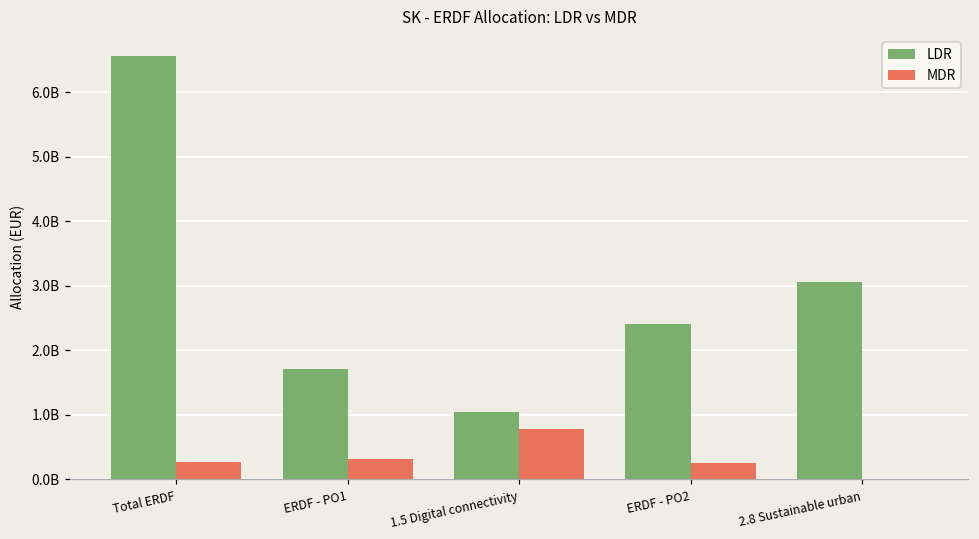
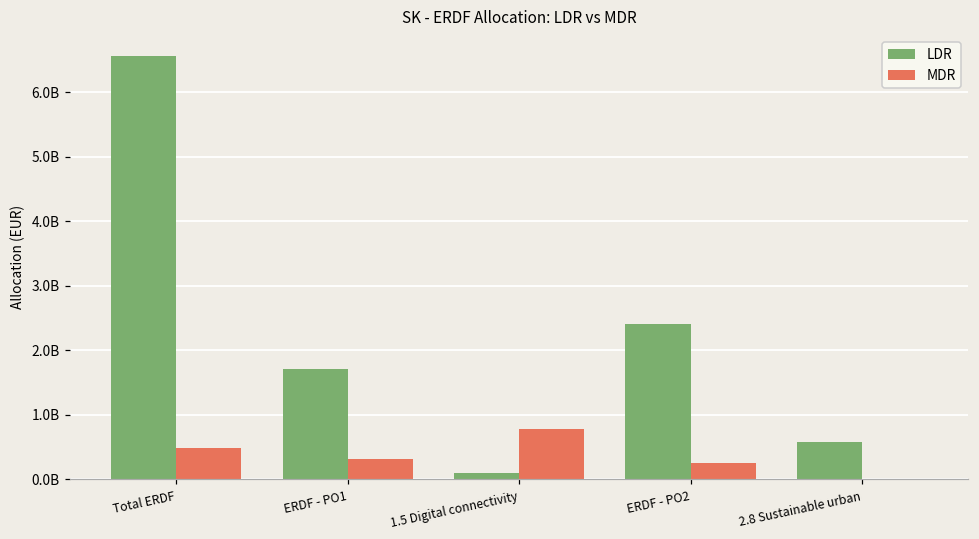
  {
    "LDR": {
      "Total ERDF": 6600000000,
      "ERDF - PO1": 1700000000,
-     "1.5 Digital connectivity": 1000000000,
+     "1.5 Digital connectivity": 100000000,
      "ERDF - PO2": 2400000000,
-     "2.8 Sustainable urban": 3100000000
+     "2.8 Sustainable urban": 600000000
    },
    "MDR": {
-     "Total ERDF": 300000000,
+     "Total ERDF": 500000000,
      "ERDF - PO1": 300000000,
      "1.5 Digital connectivity": 800000000,
      "ERDF - PO2": 300000000
    }
  }
